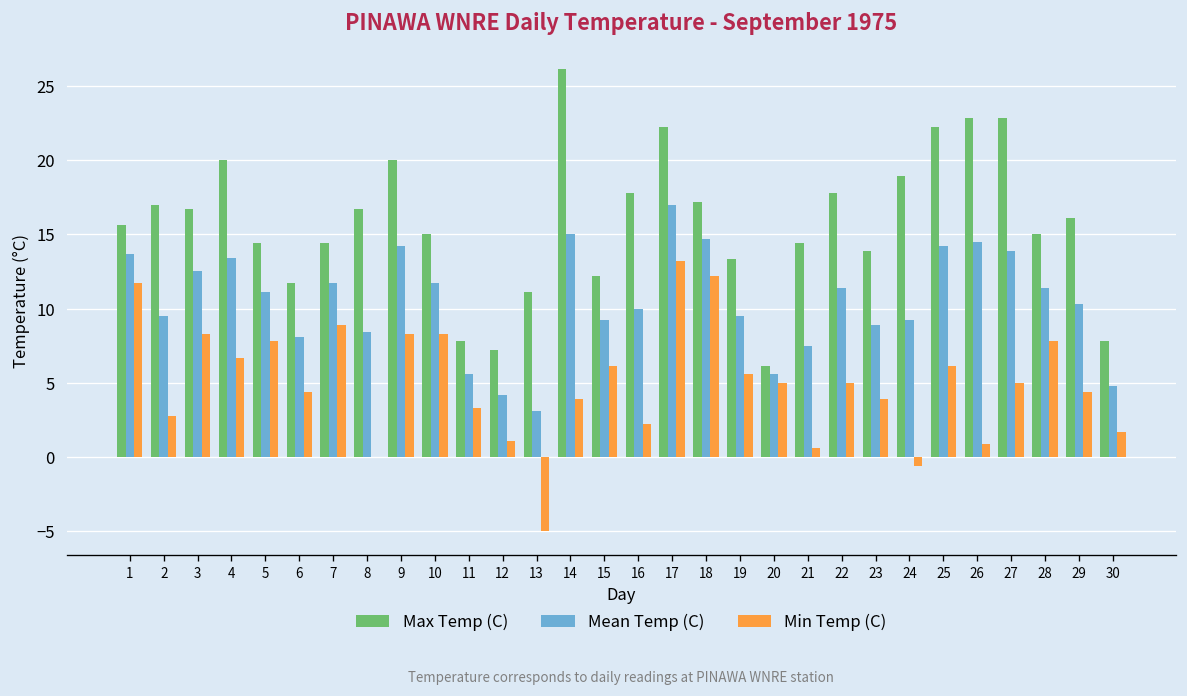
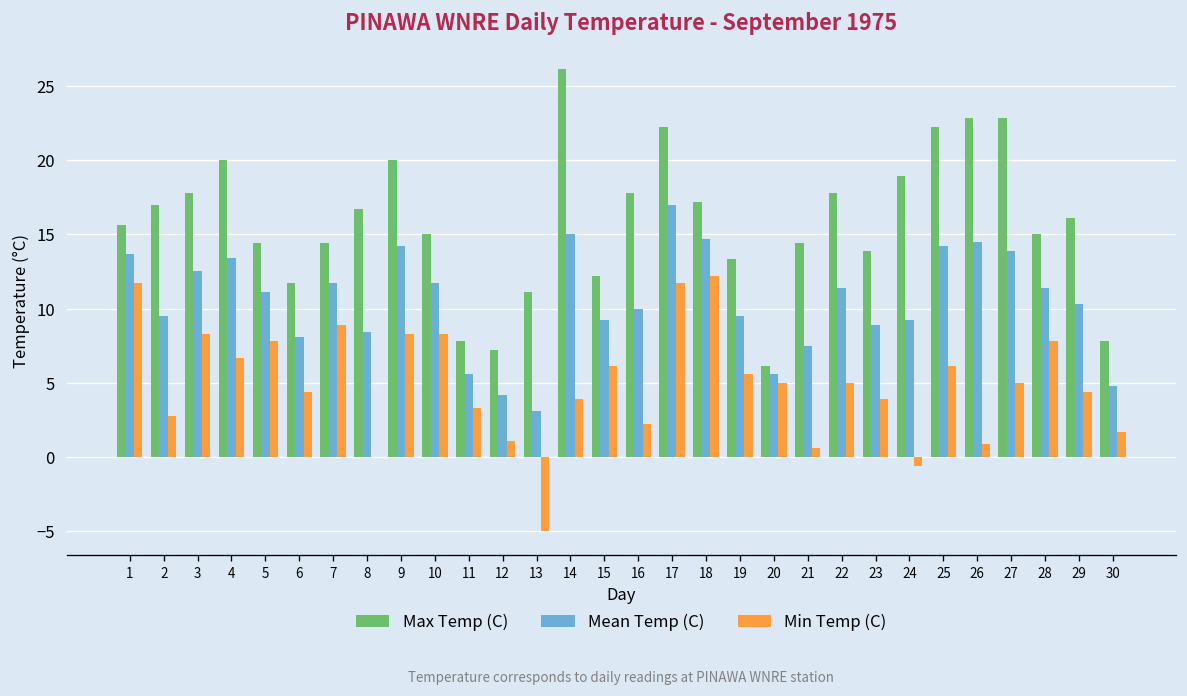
  {
    "Max Temp (C)": {
      "1": 15.6,
      "2": 17.0,
-     "3": 16.7,
+     "3": 17.8,
      "4": 20.0,
      "5": 14.4,
      "6": 11.7,
      "7": 14.4,
      "8": 16.7,
      "9": 20.0,
      "10": 15.0,
      "11": 7.8,
      "12": 7.2,
      "13": 11.1,
      "14": 26.1,
      "15": 12.2,
      "16": 17.8,
      "17": 22.2,
      "18": 17.2,
      "19": 13.3,
      "20": 6.1,
      "21": 14.4,
      "22": 17.8,
      "23": 13.9,
      "24": 18.9,
      "25": 22.2,
      "26": 22.8,
      "27": 22.8,
      "28": 15.0,
      "29": 16.1,
      "30": 7.8
    },
    "Mean Temp (C)": {
      "1": 13.7,
      "2": 9.5,
      "3": 12.5,
      "4": 13.4,
      "5": 11.1,
      "6": 8.1,
      "7": 11.7,
      "8": 8.4,
      "9": 14.2,
      "10": 11.7,
      "11": 5.6,
      "12": 4.2,
      "13": 3.1,
      "14": 15.0,
      "15": 9.2,
      "16": 10.0,
      "17": 17.0,
      "18": 14.7,
      "19": 9.5,
      "20": 5.6,
      "21": 7.5,
      "22": 11.4,
      "23": 8.9,
      "24": 9.2,
      "25": 14.2,
      "26": 14.5,
      "27": 13.9,
      "28": 11.4,
      "29": 10.3,
      "30": 4.8
    },
    "Min Temp (C)": {
      "1": 11.7,
      "2": 2.8,
      "3": 8.3,
      "4": 6.7,
      "5": 7.8,
      "6": 4.4,
      "7": 8.9,
      "8": 0.0,
      "9": 8.3,
      "10": 8.3,
      "11": 3.3,
      "12": 1.1,
      "13": -5.0,
      "14": 3.9,
      "15": 6.1,
      "16": 2.2,
-     "17": 13.2,
+     "17": 11.7,
      "18": 12.2,
      "19": 5.6,
      "20": 5.0,
      "21": 0.6,
      "22": 5.0,
      "23": 3.9,
      "24": -0.6,
      "25": 6.1,
      "26": 0.9,
      "27": 5.0,
      "28": 7.8,
      "29": 4.4,
      "30": 1.7
    }
  }
